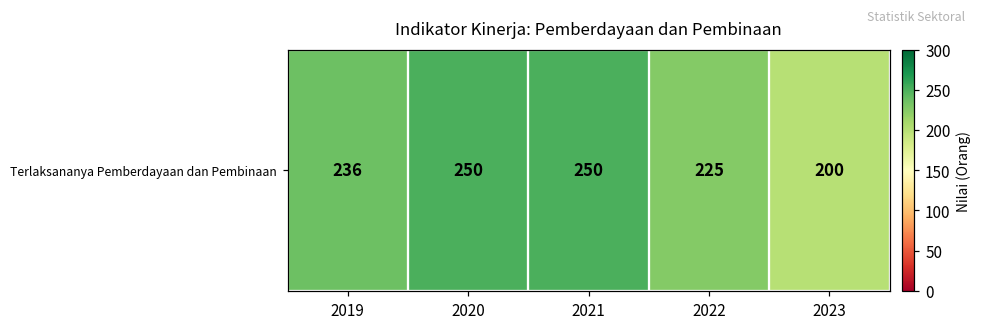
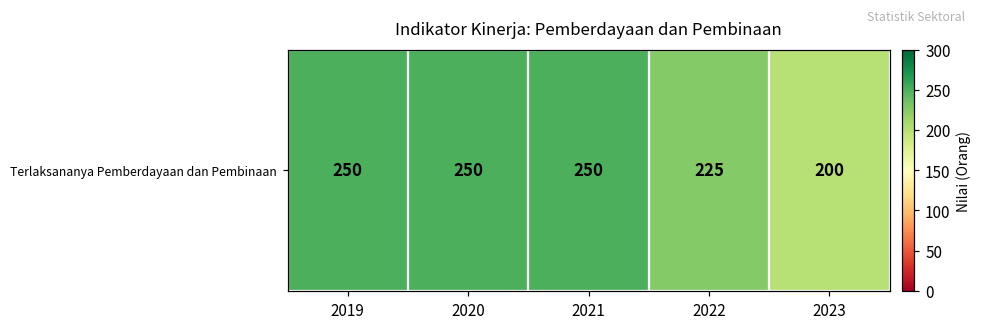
  {
    "Terlaksananya Pemberdayaan dan Pembinaan": {
-     "2019": 236,
+     "2019": 250,
      "2020": 250,
      "2021": 250,
      "2022": 225,
      "2023": 200
    }
  }
